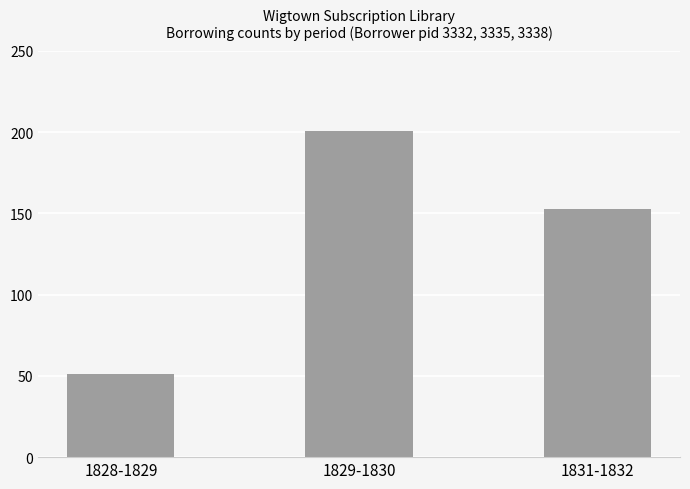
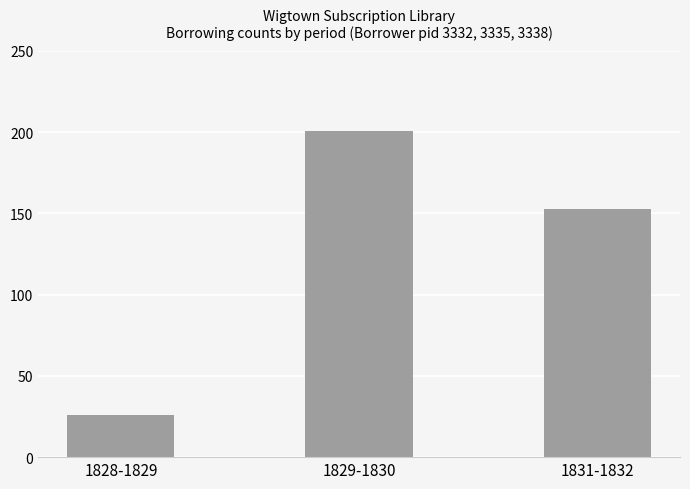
  {
-   "1828-1829": 51,
+   "1828-1829": 26,
    "1829-1830": 201,
    "1831-1832": 153
  }
